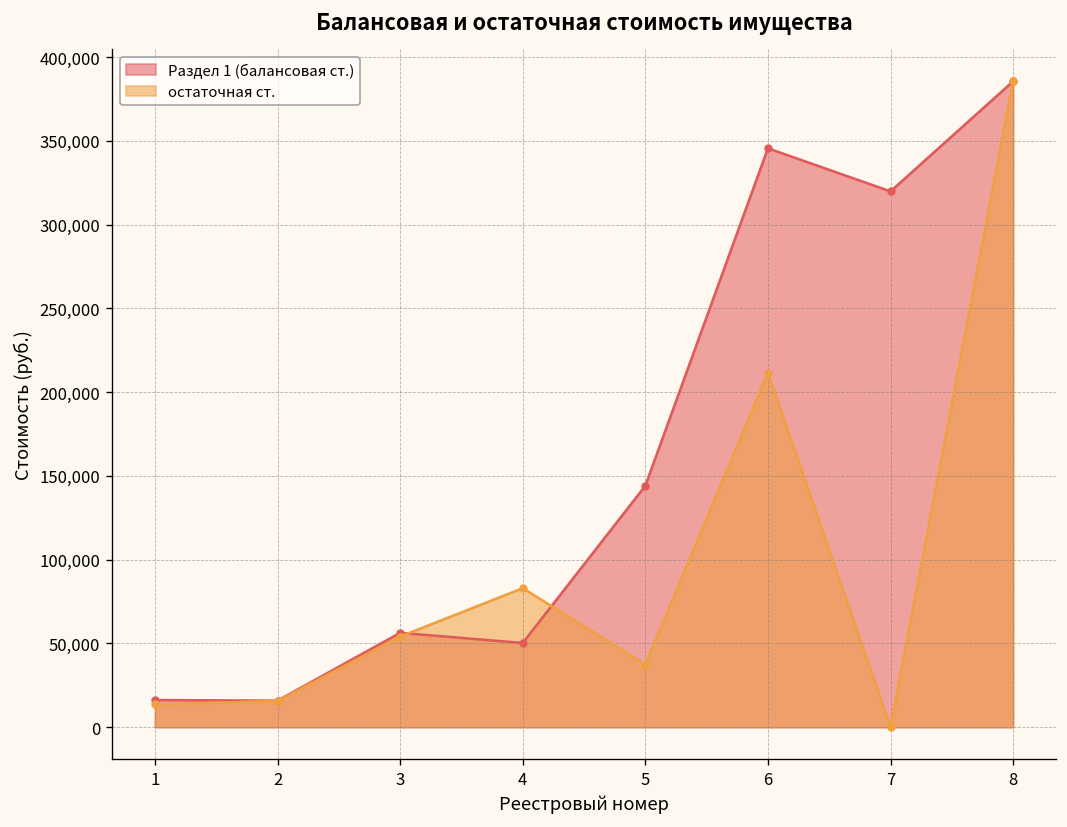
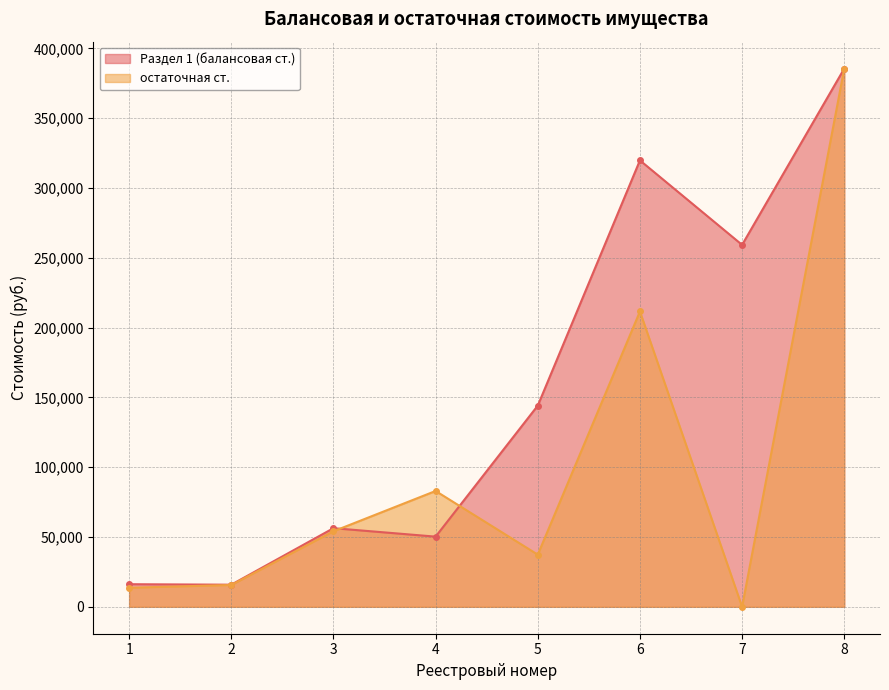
  {
    "Раздел 1 (балансовая ст.)": {
      "1": "16,000",
      "3": "56,000",
      "4": "50,000",
      "5": "144,000",
-     "6": "346,000",
-     "7": "320,000"
+     "6": "320,000",
+     "7": "259,000"
    },
    "остаточная ст.": {
      "1": "14,000",
      "3": "54,000",
      "4": "83,000",
      "5": "37,000",
      "6": "212,000",
      "7": "0"
    }
  }
